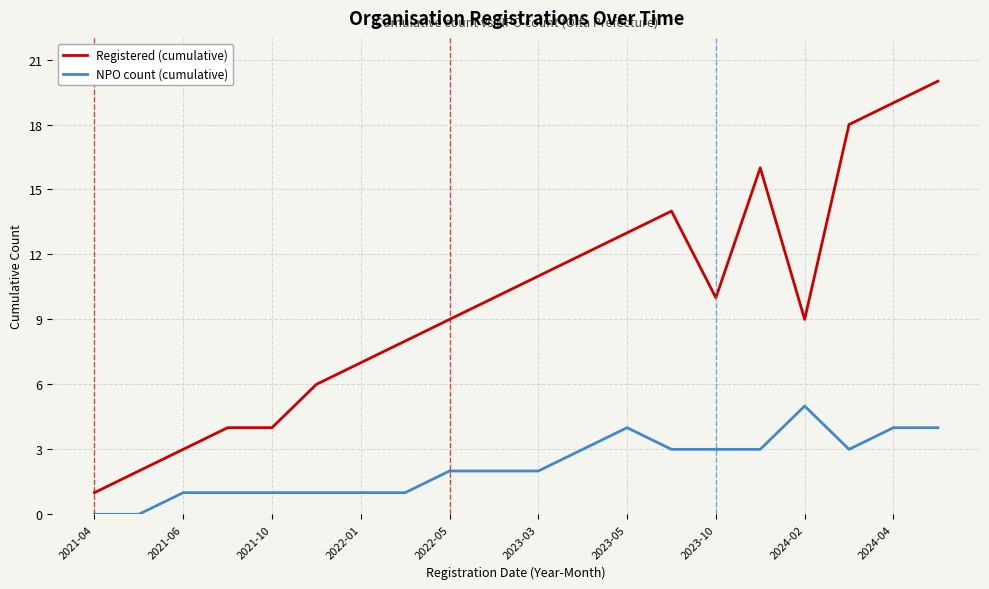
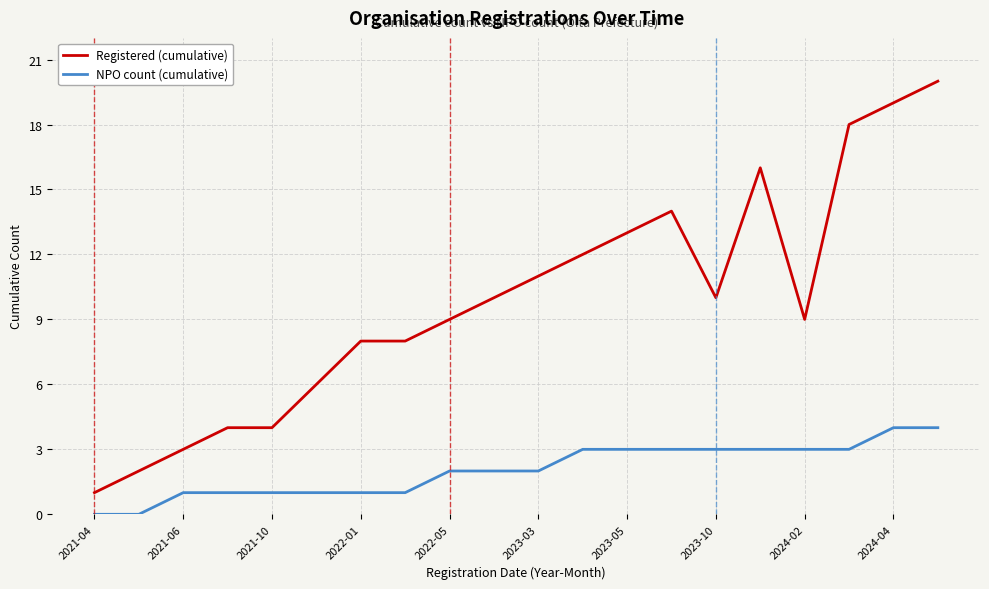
  {
    "Registered (cumulative)": {
      "2021-04": 1,
      "2021-06": 3,
      "2021-10": 4,
-     "2022-01": 7,
+     "2022-01": 8,
      "2022-05": 9,
      "2023-03": 11,
      "2023-05": 13,
      "2023-10": 10,
      "2024-02": 9,
      "2024-04": 19
    },
    "NPO count (cumulative)": {
      "2021-04": 0,
      "2021-06": 1,
      "2021-10": 1,
      "2022-01": 1,
      "2022-05": 2,
      "2023-03": 2,
-     "2023-05": 4,
+     "2023-05": 3,
      "2023-10": 3,
-     "2024-02": 5,
+     "2024-02": 3,
      "2024-04": 4
    }
  }
